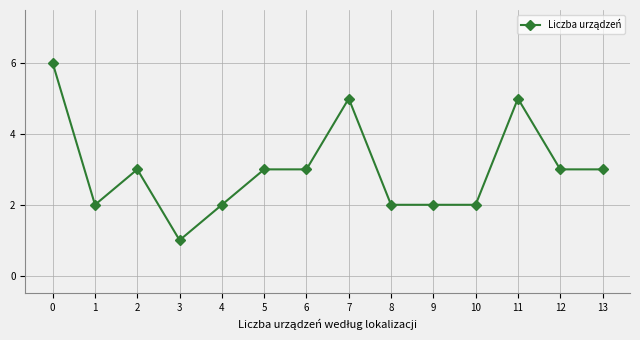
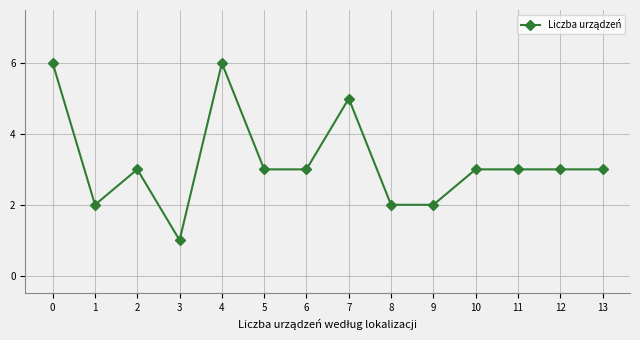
  {
    "0": 6,
    "1": 2,
    "2": 3,
    "3": 1,
-   "4": 2,
+   "4": 6,
    "5": 3,
    "6": 3,
    "7": 5,
    "8": 2,
    "9": 2,
-   "10": 2,
-   "11": 5,
+   "10": 3,
+   "11": 3,
    "12": 3,
    "13": 3
  }
